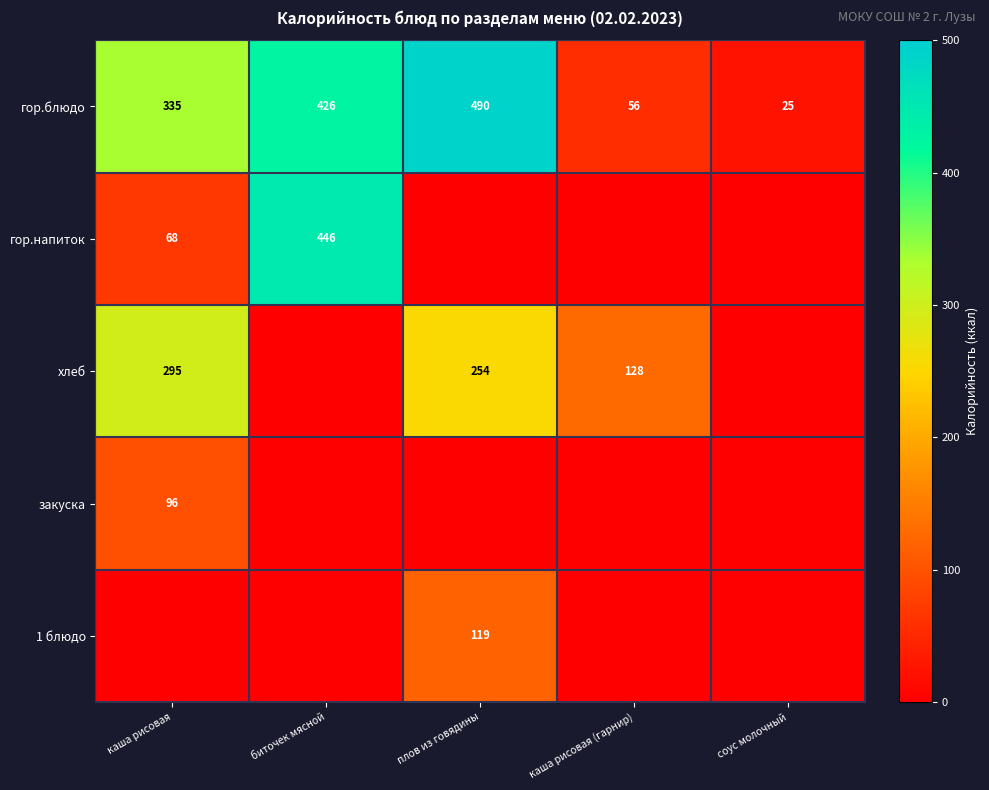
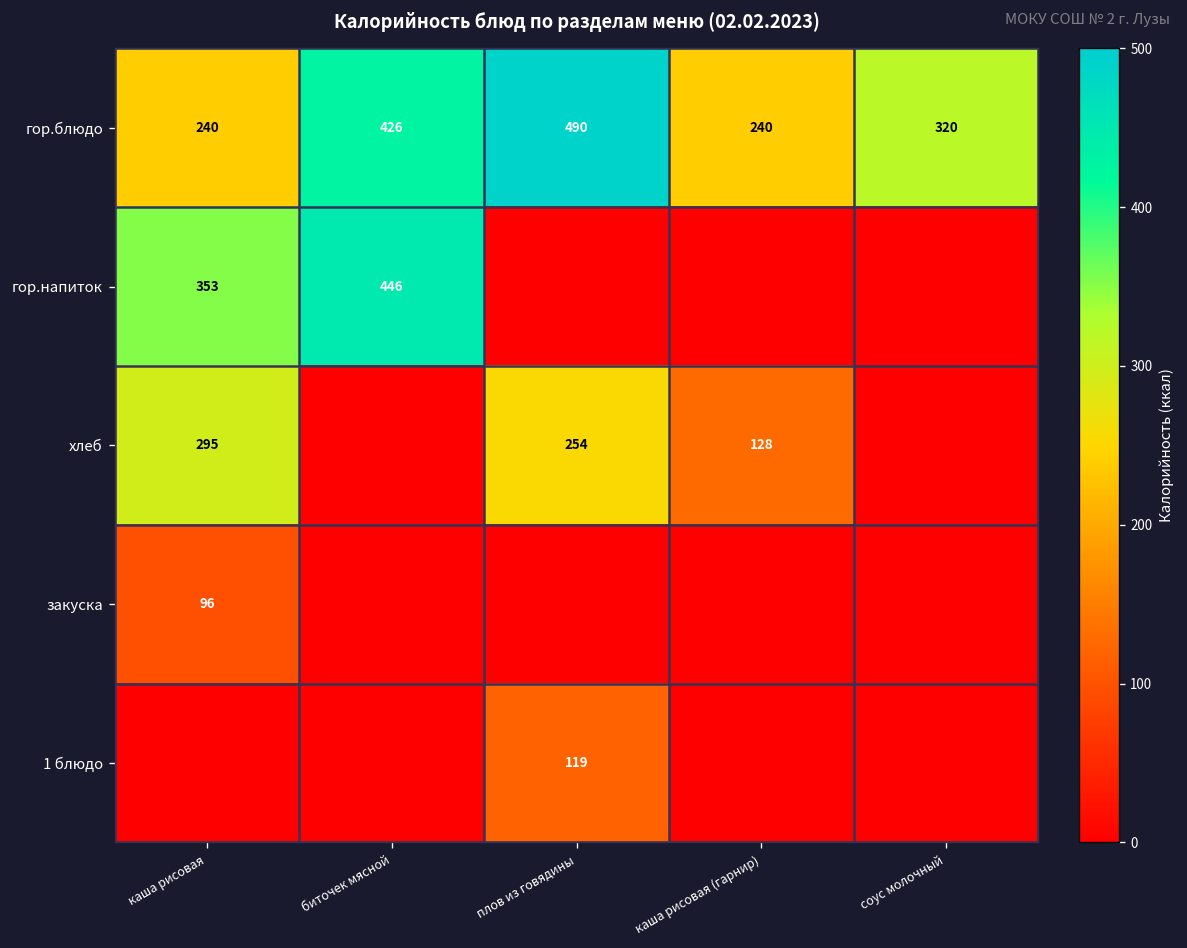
  {
    "гор.блюдо": {
-     "каша рисовая": 335,
+     "каша рисовая": 240,
      "биточек мясной": 426,
      "плов из говядины": 490,
-     "каша рисовая (гарнир)": 56,
-     "соус молочный": 25
+     "каша рисовая (гарнир)": 240,
+     "соус молочный": 320
    },
    "гор.напиток": {
-     "каша рисовая": 68,
+     "каша рисовая": 353,
      "биточек мясной": 446
    },
    "хлеб": {
      "каша рисовая": 295,
      "плов из говядины": 254,
      "каша рисовая (гарнир)": 128
    },
    "закуска": {
      "каша рисовая": 96
    },
    "1 блюдо": {
      "плов из говядины": 119
    }
  }
